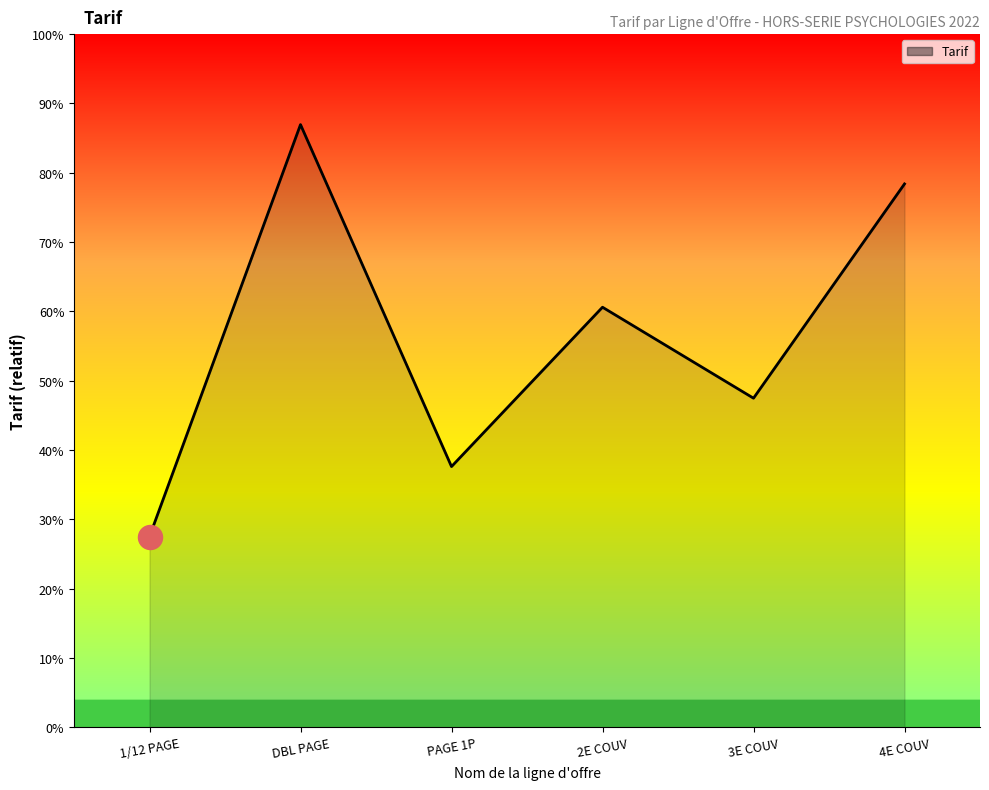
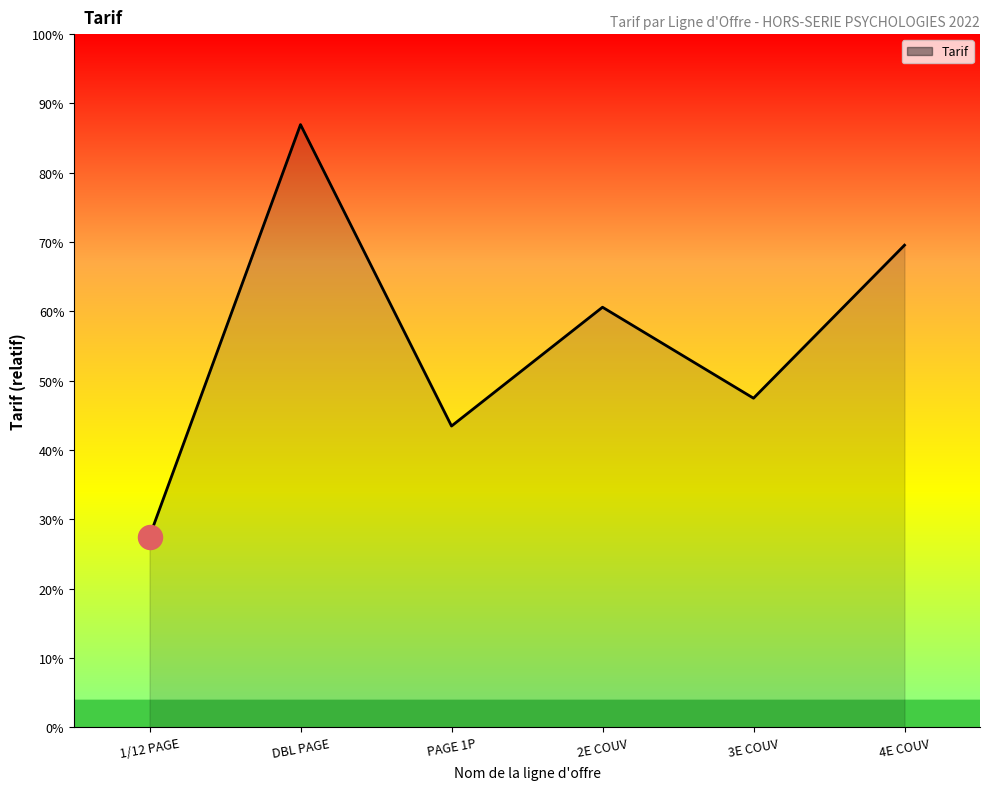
  {
    "Tarif": {
      "DBL PAGE": "87%",
-     "PAGE 1P": "38%",
+     "PAGE 1P": "43%",
      "2E COUV": "61%",
      "3E COUV": "47%",
-     "4E COUV": "78%"
+     "4E COUV": "70%"
    }
  }
